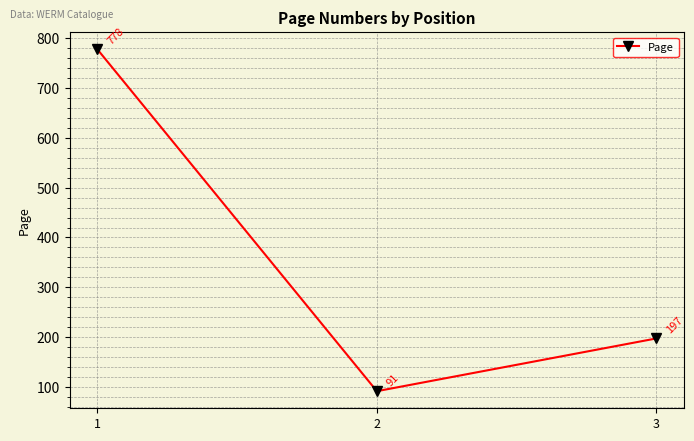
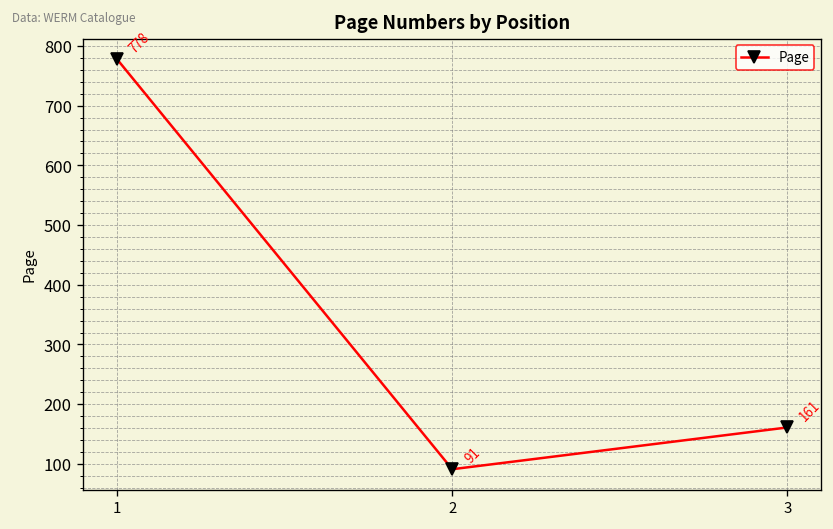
  {
    "1": 778,
    "2": 91,
-   "3": 197
+   "3": 161
  }
